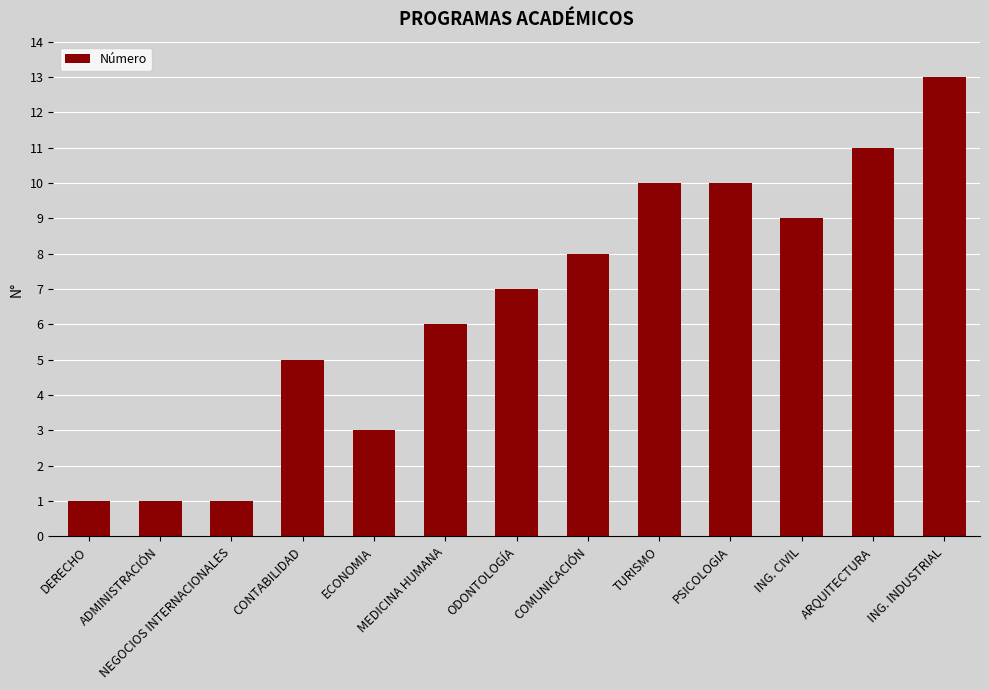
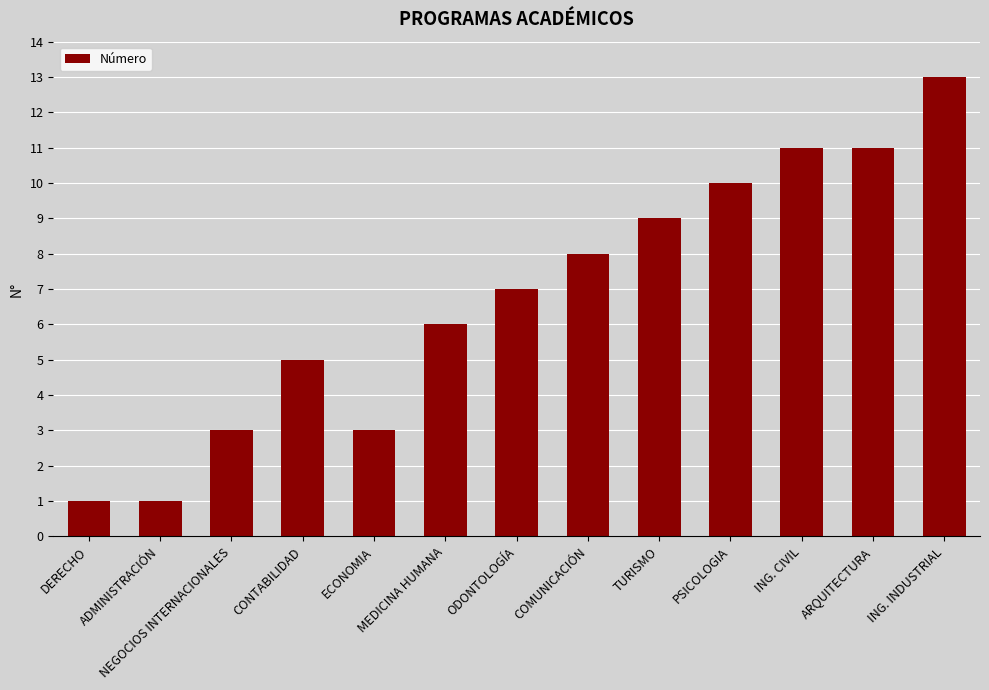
  {
    "DERECHO": 1,
    "ADMINISTRACIÓN": 1,
-   "NEGOCIOS INTERNACIONALES": 1,
+   "NEGOCIOS INTERNACIONALES": 3,
    "CONTABILIDAD": 5,
    "ECONOMIA": 3,
    "MEDICINA HUMANA": 6,
    "ODONTOLOGÍA": 7,
    "COMUNICACIÓN": 8,
-   "TURISMO": 10,
+   "TURISMO": 9,
    "PSICOLOGIA": 10,
-   "ING. CIVIL": 9,
+   "ING. CIVIL": 11,
    "ARQUITECTURA": 11,
    "ING. INDUSTRIAL": 13
  }
